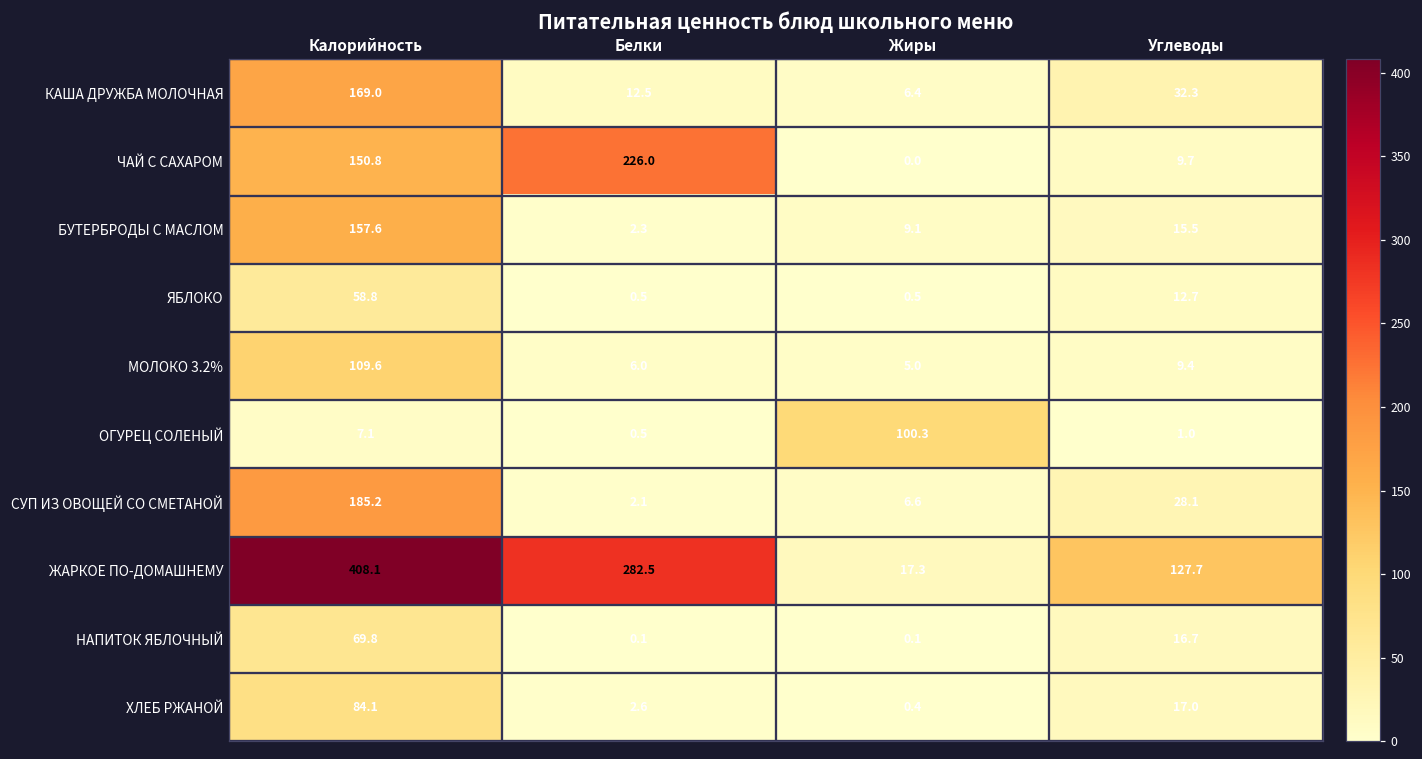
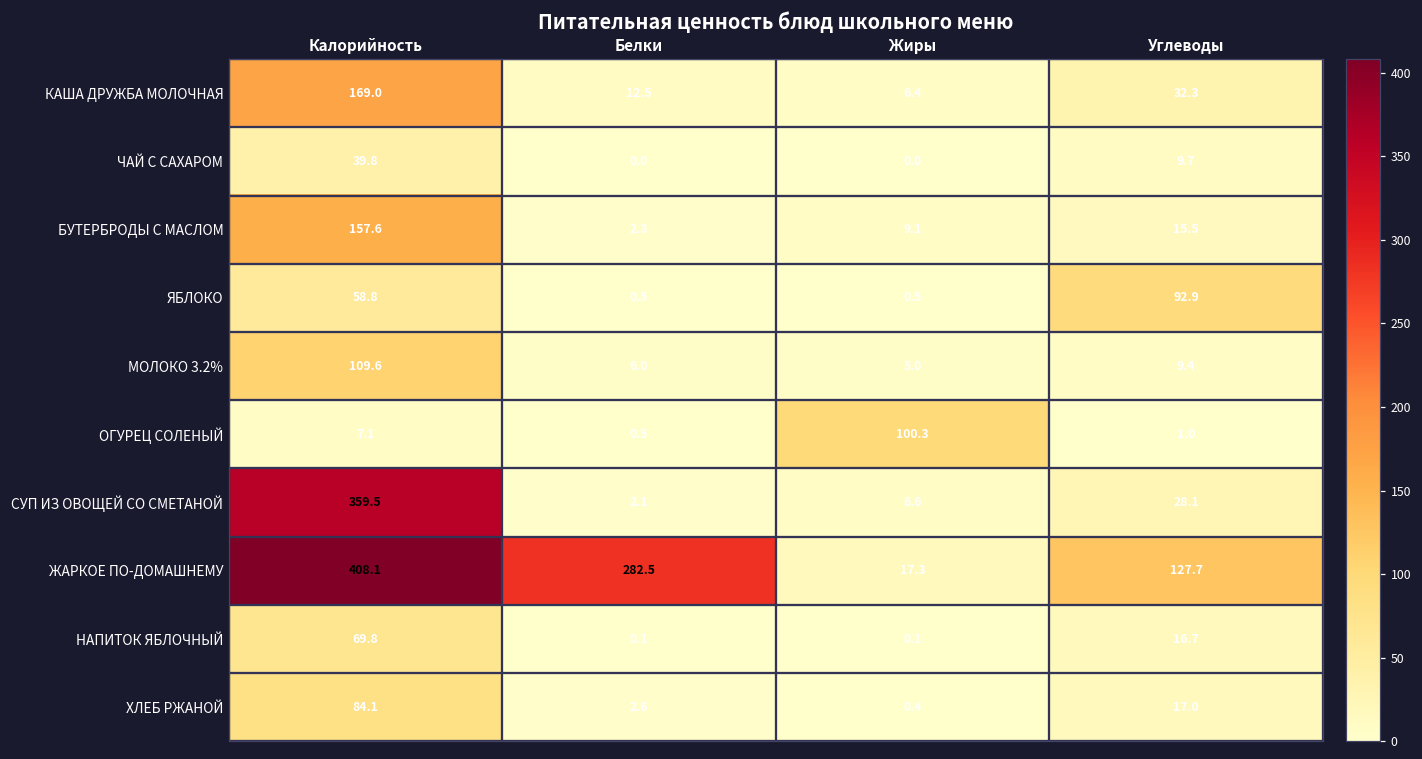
  {
    "КАША ДРУЖБА МОЛОЧНАЯ": {
      "Калорийность": 169.0,
      "Белки": 12.5,
      "Жиры": 6.4,
      "Углеводы": 32.3
    },
    "ЧАЙ С САХАРОМ": {
-     "Калорийность": 150.8,
-     "Белки": 226.0,
+     "Калорийность": 39.8,
+     "Белки": 0.0,
      "Жиры": 0.0,
      "Углеводы": 9.7
    },
    "БУТЕРБРОДЫ С МАСЛОМ": {
      "Калорийность": 157.6,
      "Белки": 2.3,
      "Жиры": 9.1,
      "Углеводы": 15.5
    },
    "ЯБЛОКО": {
      "Калорийность": 58.8,
      "Белки": 0.5,
      "Жиры": 0.5,
-     "Углеводы": 12.7
+     "Углеводы": 92.9
    },
    "МОЛОКО 3.2%": {
      "Калорийность": 109.6,
      "Белки": 6.0,
      "Жиры": 5.0,
      "Углеводы": 9.4
    },
    "ОГУРЕЦ СОЛЕНЫЙ": {
      "Калорийность": 7.1,
      "Белки": 0.5,
      "Жиры": 100.3,
      "Углеводы": 1.0
    },
    "СУП ИЗ ОВОЩЕЙ СО СМЕТАНОЙ": {
-     "Калорийность": 185.2,
+     "Калорийность": 359.5,
      "Белки": 2.1,
      "Жиры": 6.6,
      "Углеводы": 28.1
    },
    "ЖАРКОЕ ПО-ДОМАШНЕМУ": {
      "Калорийность": 408.1,
      "Белки": 282.5,
      "Жиры": 17.3,
      "Углеводы": 127.7
    },
    "НАПИТОК ЯБЛОЧНЫЙ": {
      "Калорийность": 69.8,
      "Белки": 0.1,
      "Жиры": 0.1,
      "Углеводы": 16.7
    },
    "ХЛЕБ РЖАНОЙ": {
      "Калорийность": 84.1,
      "Белки": 2.6,
      "Жиры": 0.4,
      "Углеводы": 17.0
    }
  }
